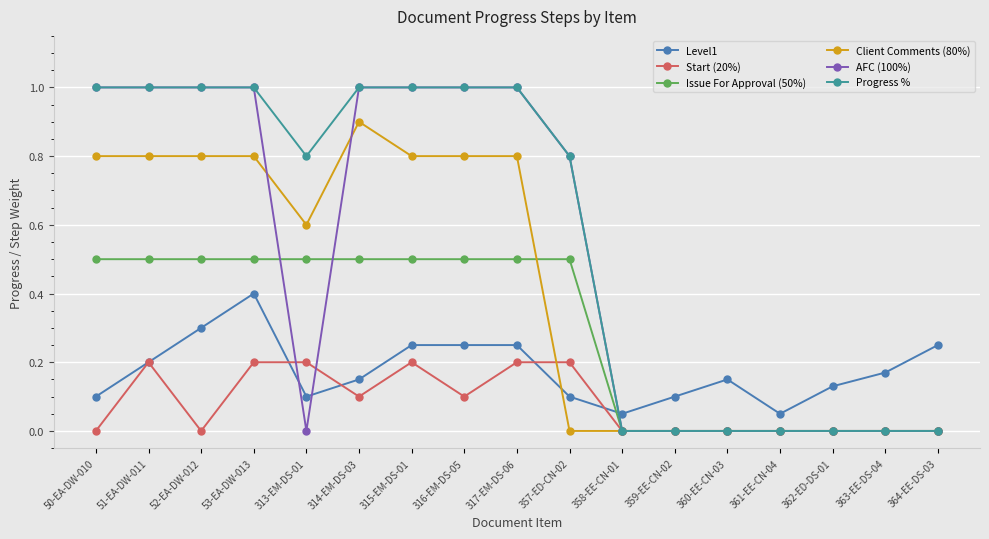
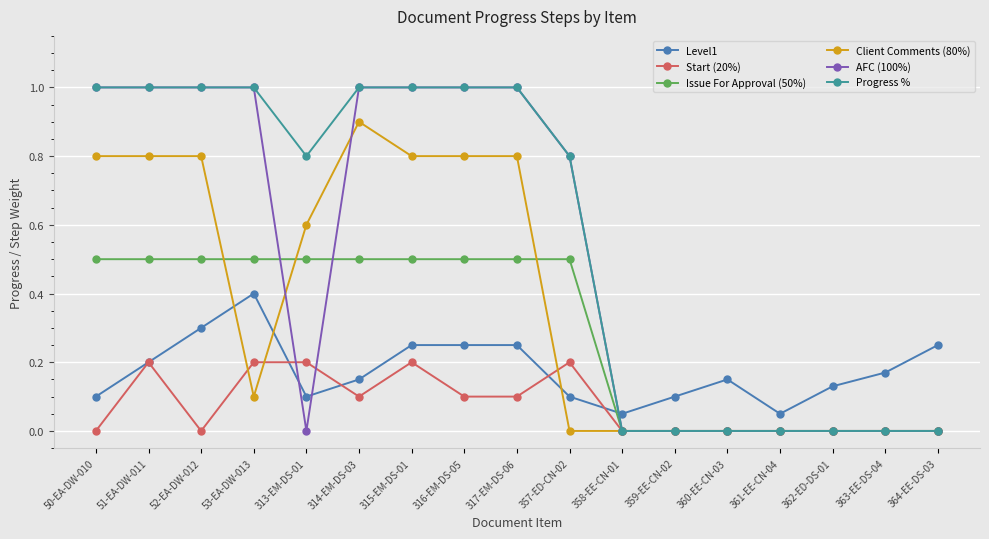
  {
    "Start (20%)": {
      "50-EA-DW-010": 0.0,
      "52-EA-DW-012": 0.0,
      "53-EA-DW-013": 0.2,
      "313-EM-DS-01": 0.2,
      "314-EM-DS-03": 0.1,
      "315-EM-DS-01": 0.2,
      "316-EM-DS-05": 0.1,
-     "317-EM-DS-06": 0.2,
+     "317-EM-DS-06": 0.1,
      "357-ED-CN-02": 0.2
    },
    "Issue For Approval (50%)": {
      "50-EA-DW-010": 0.5,
      "51-EA-DW-011": 0.5,
      "52-EA-DW-012": 0.5,
      "53-EA-DW-013": 0.5,
      "313-EM-DS-01": 0.5,
      "314-EM-DS-03": 0.5,
      "315-EM-DS-01": 0.5,
      "316-EM-DS-05": 0.5,
      "317-EM-DS-06": 0.5,
      "357-ED-CN-02": 0.5
    },
    "Client Comments (80%)": {
      "50-EA-DW-010": 0.8,
      "51-EA-DW-011": 0.8,
      "52-EA-DW-012": 0.8,
-     "53-EA-DW-013": 0.8,
+     "53-EA-DW-013": 0.1,
      "313-EM-DS-01": 0.6,
      "314-EM-DS-03": 0.9,
      "315-EM-DS-01": 0.8,
      "316-EM-DS-05": 0.8,
      "317-EM-DS-06": 0.8,
      "357-ED-CN-02": 0.0
    },
    "AFC (100%)": {
      "313-EM-DS-01": 0.0
    }
  }
